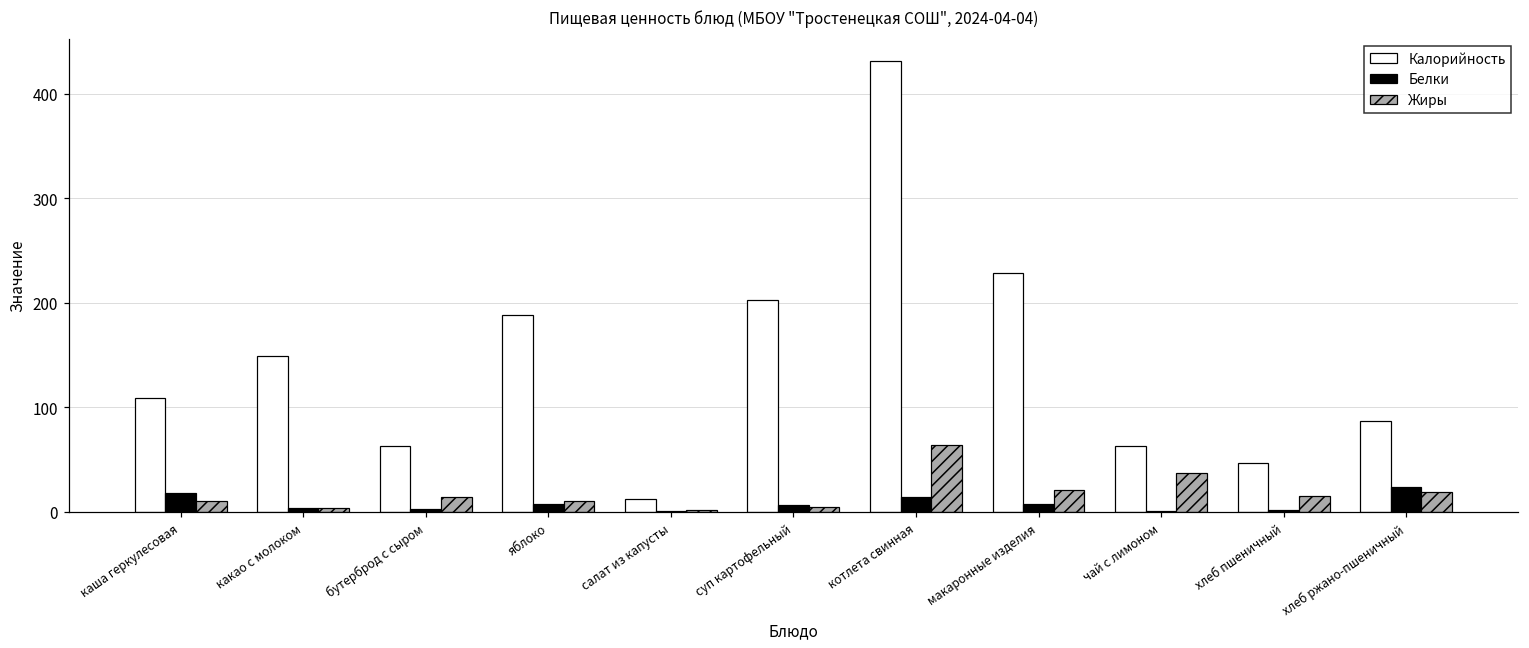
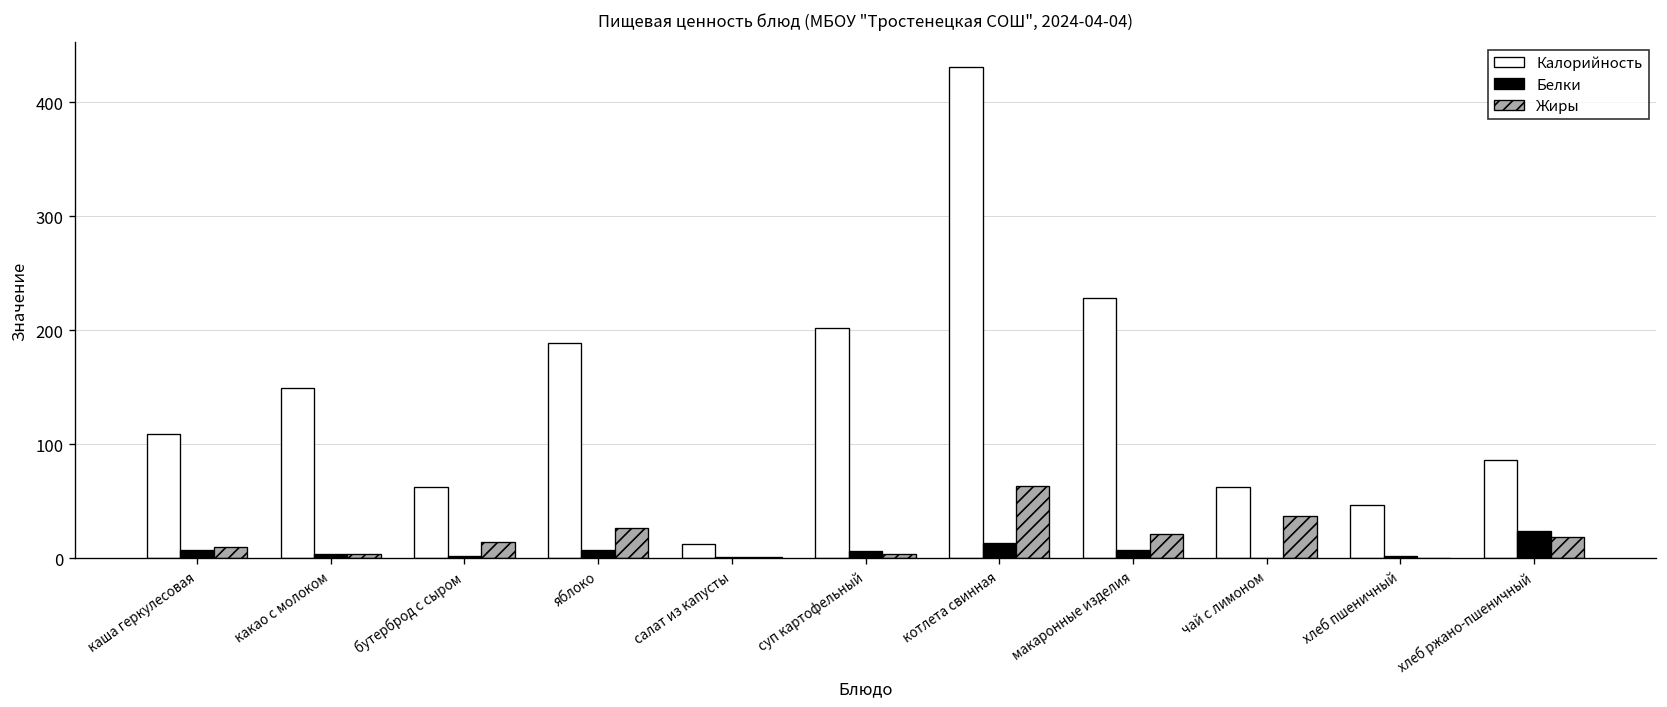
  {
    "Калорийность": {
      "каша геркулесовая": 110,
      "какао с молоком": 150,
      "бутерброд с сыром": 60,
      "яблоко": 190,
      "салат из капусты": 10,
      "суп картофельный": 200,
      "котлета свинная": 430,
      "макаронные изделия": 230,
      "чай с лимоном": 60,
      "хлеб пшеничный": 50,
      "хлеб ржано-пшеничный": 90
    },
    "Белки": {
-     "каша геркулесовая": 20,
+     "каша геркулесовая": 10,
      "какао с молоком": 0,
      "яблоко": 10,
      "суп картофельный": 10,
      "котлета свинная": 10,
      "макаронные изделия": 10,
      "хлеб ржано-пшеничный": 20
    },
    "Жиры": {
      "каша геркулесовая": 10,
      "какао с молоком": 0,
      "бутерброд с сыром": 10,
-     "яблоко": 10,
+     "яблоко": 30,
      "суп картофельный": 0,
      "котлета свинная": 60,
      "макаронные изделия": 20,
      "чай с лимоном": 40,
-     "хлеб пшеничный": 10,
+     "хлеб пшеничный": 0,
      "хлеб ржано-пшеничный": 20
    }
  }
